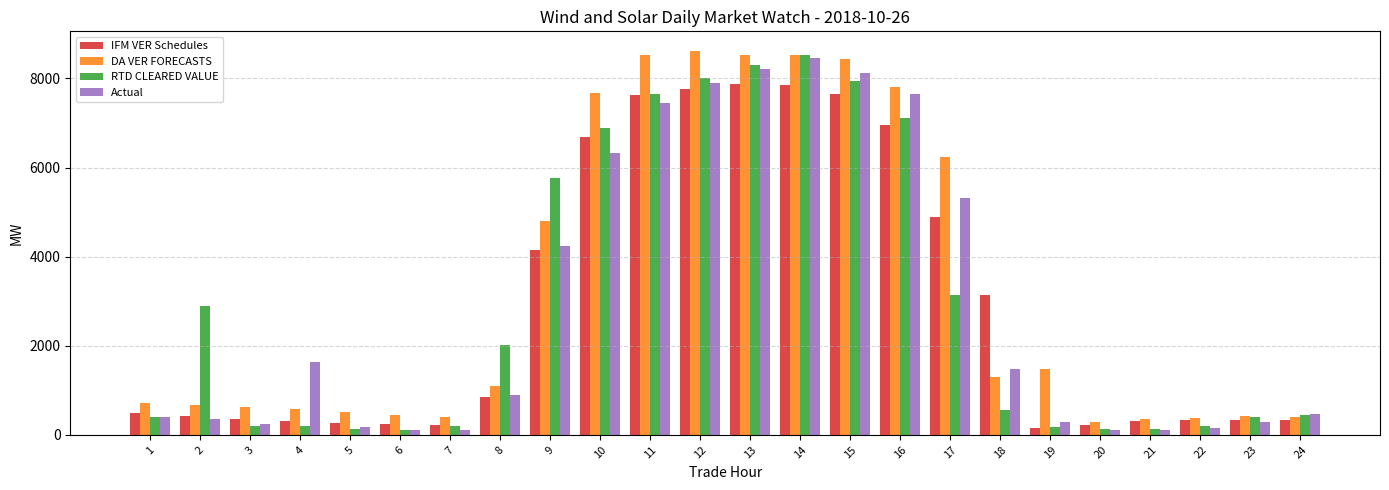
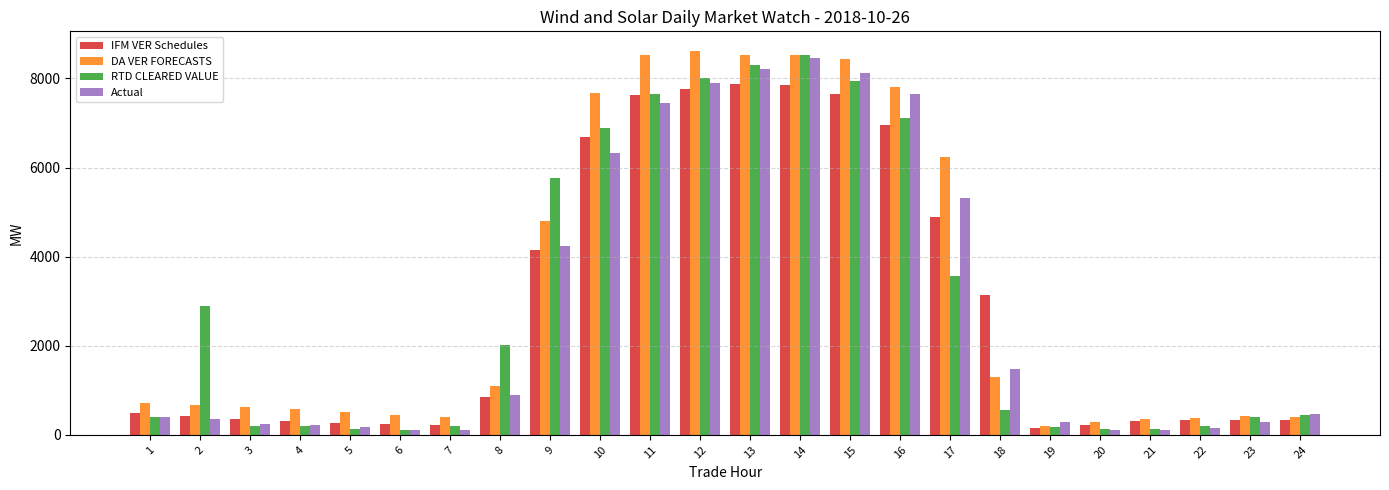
  {
    "IFM VER Schedules": {
      "1": 500,
      "2": 400,
      "3": 400,
      "4": 300,
      "5": 300,
      "6": 200,
      "7": 200,
      "8": 800,
      "9": 4200,
      "10": 6700,
      "11": 7600,
      "12": 7800,
      "13": 7900,
      "14": 7800,
      "15": 7600,
      "16": 6900,
      "17": 4900,
      "18": 3100,
      "19": 200,
      "20": 200,
      "21": 300,
      "22": 300,
      "23": 300,
      "24": 300
    },
    "DA VER FORECASTS": {
      "1": 700,
      "2": 700,
      "3": 600,
      "4": 600,
      "5": 500,
      "6": 500,
      "7": 400,
      "8": 1100,
      "9": 4800,
      "10": 7700,
      "11": 8500,
      "12": 8600,
      "13": 8500,
      "14": 8500,
      "15": 8400,
      "16": 7800,
      "17": 6200,
      "18": 1300,
-     "19": 1500,
+     "19": 200,
      "20": 300,
      "21": 400,
      "22": 400,
      "23": 400,
      "24": 400
    },
    "RTD CLEARED VALUE": {
      "1": 400,
      "2": 2900,
      "3": 200,
      "4": 200,
      "5": 100,
      "6": 100,
      "7": 200,
      "8": 2000,
      "9": 5800,
      "10": 6900,
      "11": 7600,
      "12": 8000,
      "13": 8300,
      "14": 8500,
      "15": 7900,
      "16": 7100,
-     "17": 3100,
+     "17": 3600,
      "18": 500,
      "19": 200,
      "20": 100,
      "21": 100,
      "22": 200,
      "23": 400,
      "24": 400
    },
    "Actual": {
      "1": 400,
      "2": 300,
      "3": 200,
-     "4": 1600,
+     "4": 200,
      "5": 200,
      "6": 100,
      "7": 100,
      "8": 900,
      "9": 4300,
      "10": 6300,
      "11": 7500,
      "12": 7900,
      "13": 8200,
      "14": 8500,
      "15": 8100,
      "16": 7600,
      "17": 5300,
      "18": 1500,
      "19": 300,
      "20": 100,
      "21": 100,
      "22": 200,
      "23": 300,
      "24": 500
    }
  }
